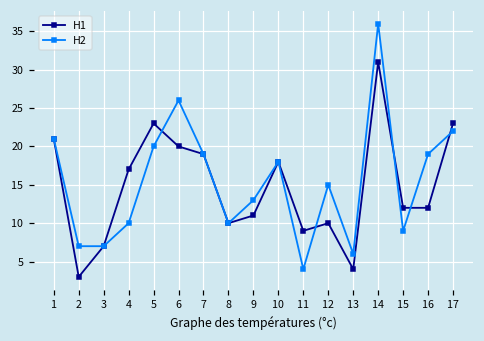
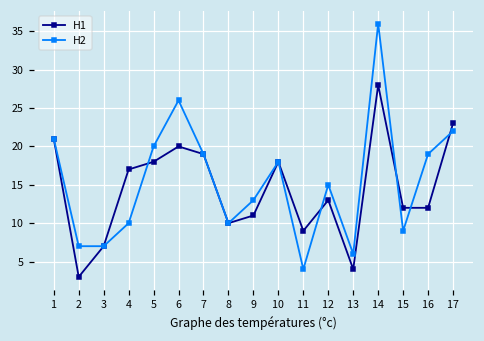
  {
    "H1": {
      "2": 3,
      "4": 17,
-     "5": 23,
+     "5": 18,
      "6": 20,
      "9": 11,
      "11": 9,
-     "12": 10,
+     "12": 13,
      "13": 4,
-     "14": 31,
+     "14": 28,
      "15": 12,
      "16": 12,
      "17": 23
    },
    "H2": {
      "2": 7,
      "4": 10,
      "5": 20,
      "6": 26,
      "9": 13,
      "11": 4,
      "12": 15,
      "13": 6,
      "14": 36,
      "15": 9,
      "16": 19,
      "17": 22
    }
  }
